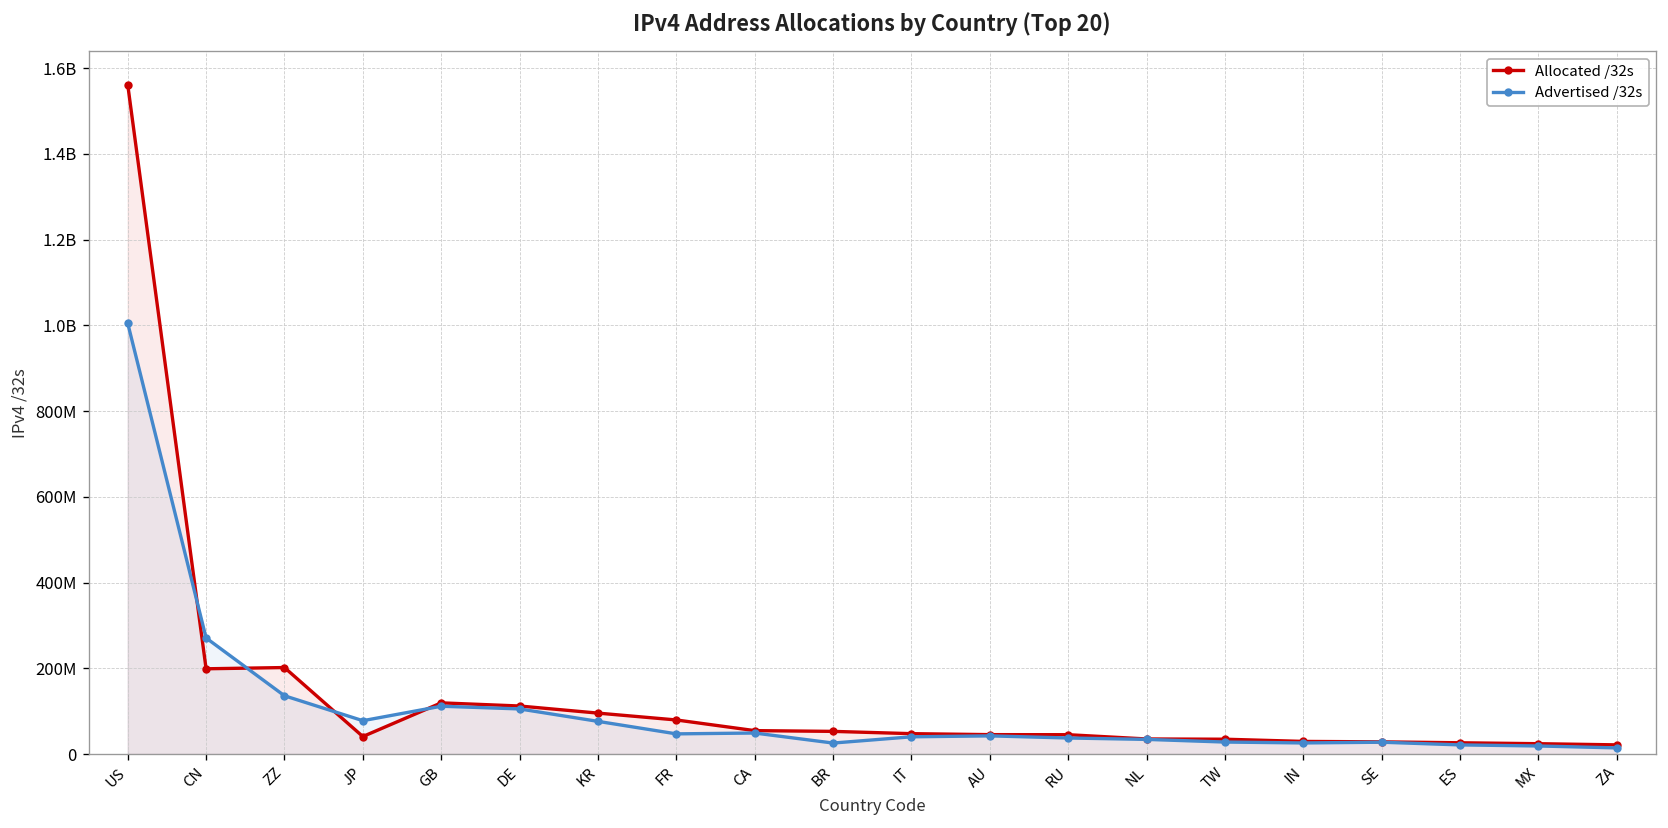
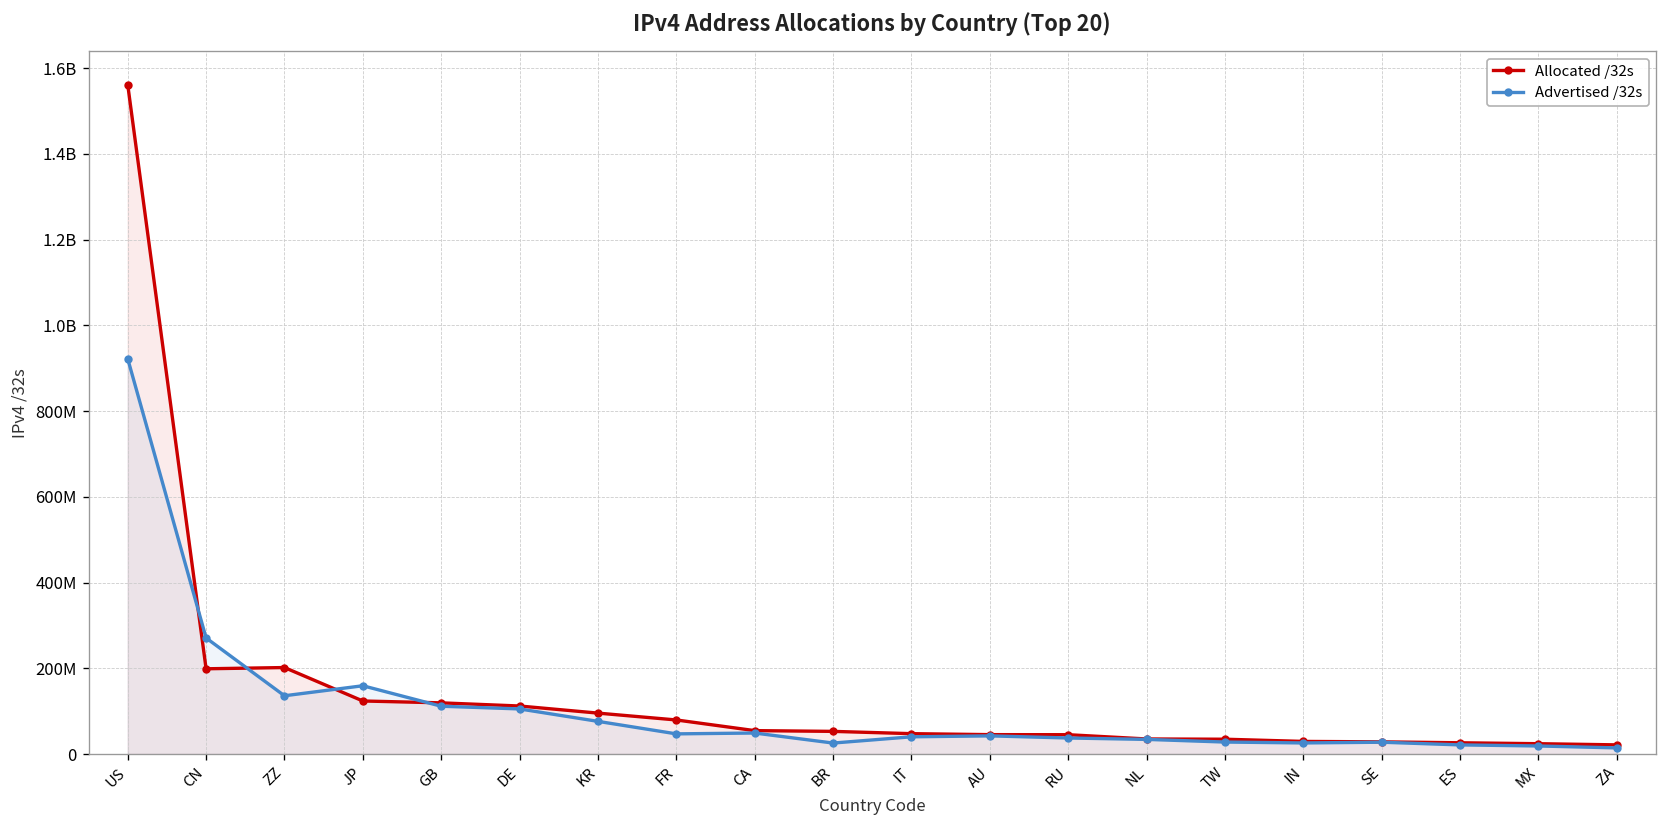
  {
    "Allocated /32s": {
      "US": 1560000000,
      "CN": 200000000,
      "ZZ": 200000000,
-     "JP": 40000000,
+     "JP": 120000000,
      "GB": 120000000,
      "KR": 100000000,
      "FR": 80000000,
      "BR": 50000000,
      "IT": 50000000,
      "RU": 50000000,
      "ZA": 20000000
    },
    "Advertised /32s": {
-     "US": 1000000000,
+     "US": 920000000,
      "CN": 270000000,
      "ZZ": 140000000,
-     "JP": 80000000,
+     "JP": 160000000,
      "GB": 110000000,
      "KR": 80000000,
      "FR": 50000000,
      "BR": 30000000,
      "IT": 40000000,
      "RU": 40000000,
      "ZA": 10000000
    }
  }
